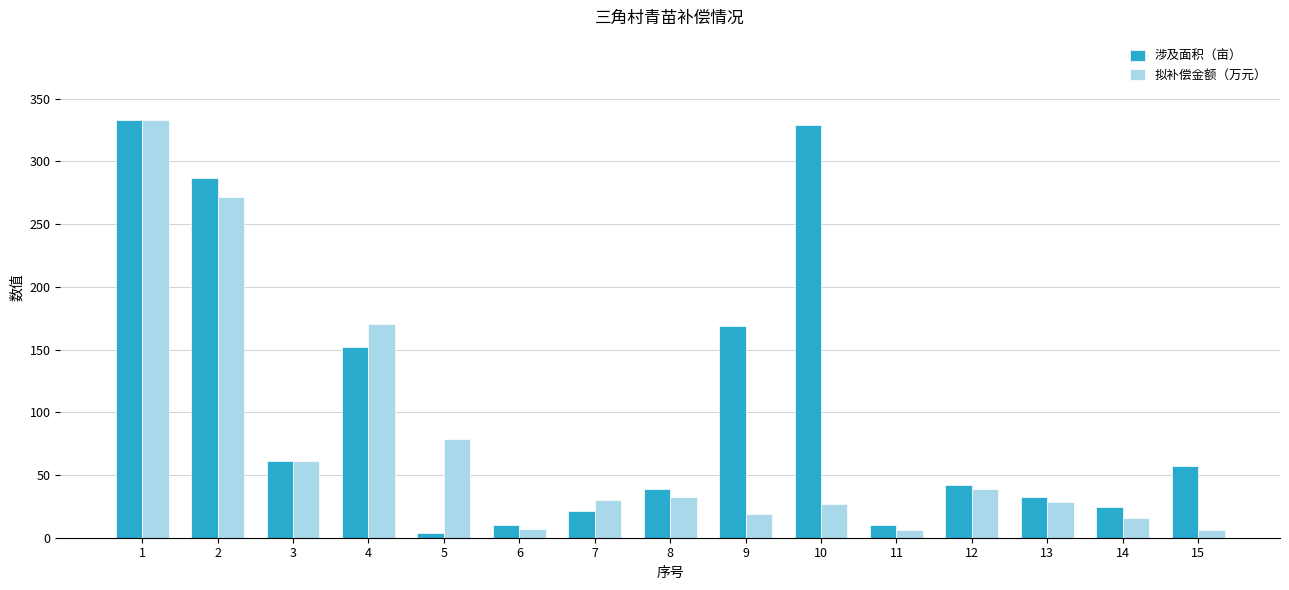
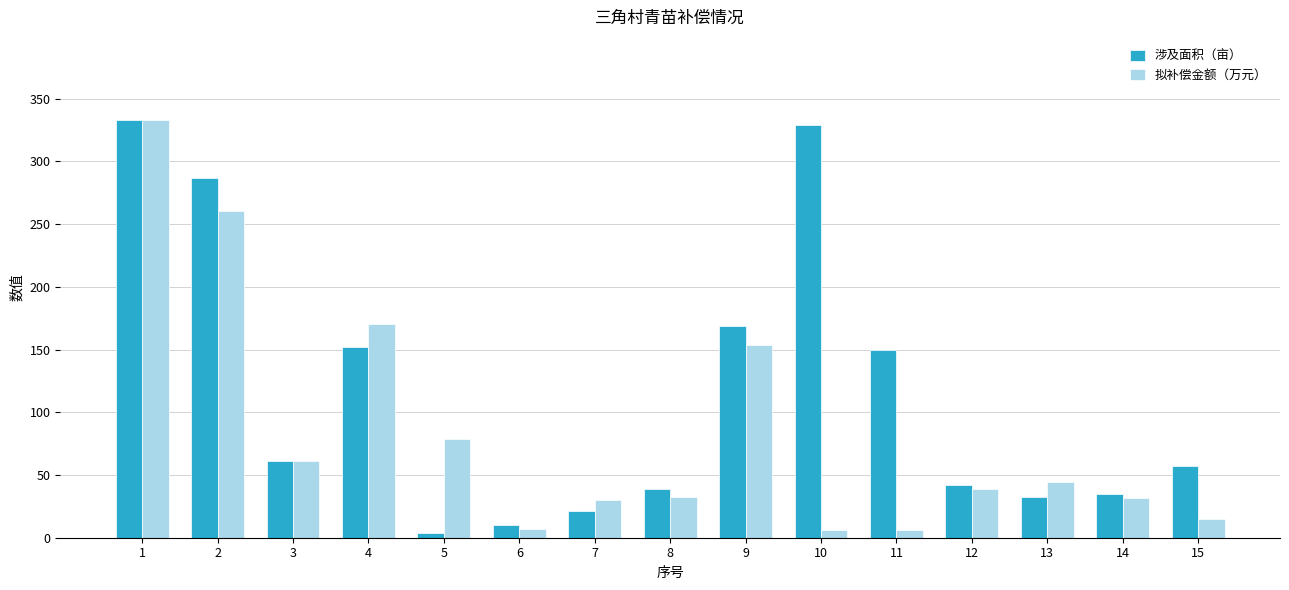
  {
    "涉及面积（亩）": {
      "1": 333,
      "2": 287,
      "3": 61,
      "4": 152,
      "5": 4,
      "6": 10,
      "7": 21,
      "8": 39,
      "9": 169,
      "10": 329,
-     "11": 10,
+     "11": 150,
      "12": 42,
      "13": 33,
-     "14": 25,
+     "14": 35,
      "15": 57
    },
    "拟补偿金额（万元）": {
      "1": 333,
-     "2": 272,
+     "2": 260,
      "3": 61,
      "4": 170,
      "5": 79,
      "6": 7,
      "7": 30,
      "8": 32,
-     "9": 19,
-     "10": 27,
+     "9": 153,
+     "10": 6,
      "11": 7,
      "12": 39,
-     "13": 29,
-     "14": 16,
-     "15": 7
+     "13": 45,
+     "14": 31,
+     "15": 15
    }
  }
